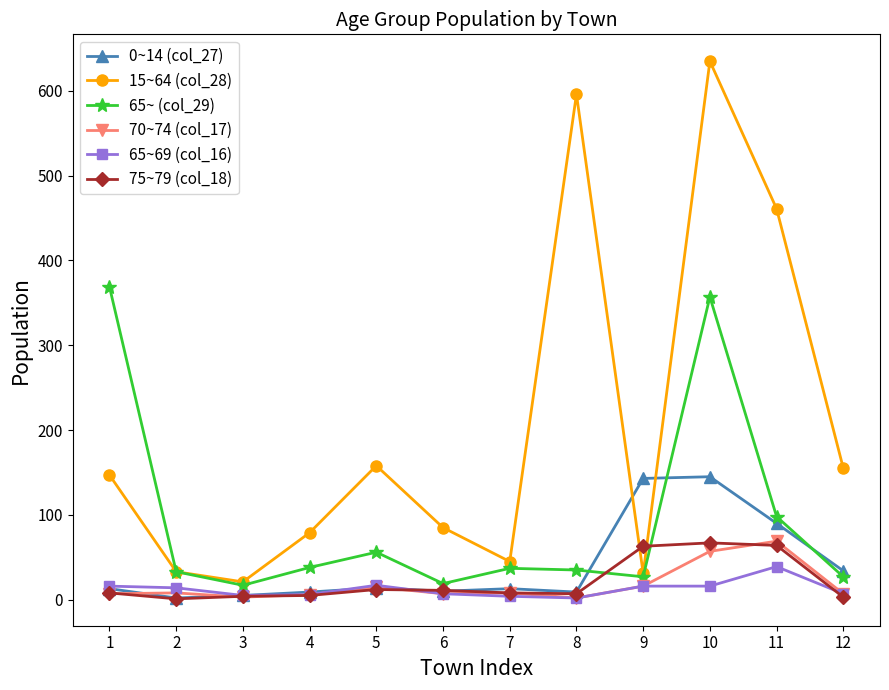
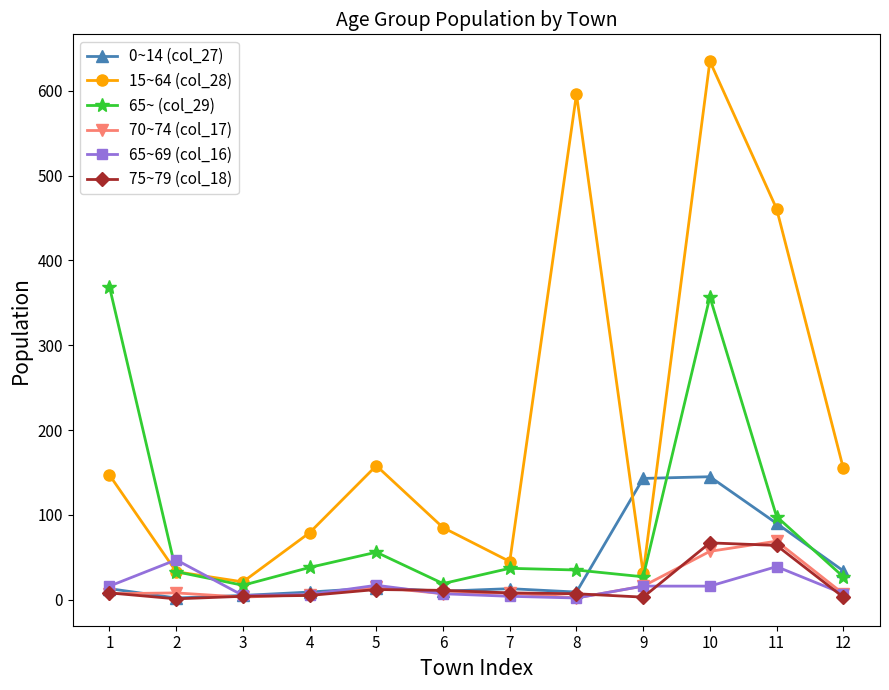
  {
    "0~14 (col_27)": {
      "1": 10,
      "7": 10,
      "9": 140,
      "10": 150,
      "11": 90,
      "12": 30
    },
    "15~64 (col_28)": {
      "1": 150,
      "3": 20,
      "4": 80,
      "5": 160,
      "6": 90,
      "7": 50,
      "8": 600,
      "9": 30,
      "10": 640,
      "11": 460,
      "12": 160
    },
    "65~ (col_29)": {
      "1": 370,
      "3": 20,
      "4": 40,
      "5": 60,
      "6": 20,
      "7": 40,
      "8": 40,
      "9": 30,
      "10": 360,
      "11": 100,
      "12": 30
    },
    "70~74 (col_17)": {
      "2": 10,
      "10": 60,
      "11": 70
    },
    "65~69 (col_16)": {
      "1": 20,
-     "2": 10,
+     "2": 50,
      "7": 0,
      "10": 20,
      "11": 40
    },
    "75~79 (col_18)": {
-     "9": 60,
+     "9": 0,
      "10": 70,
      "11": 60,
      "12": 0
    }
  }
